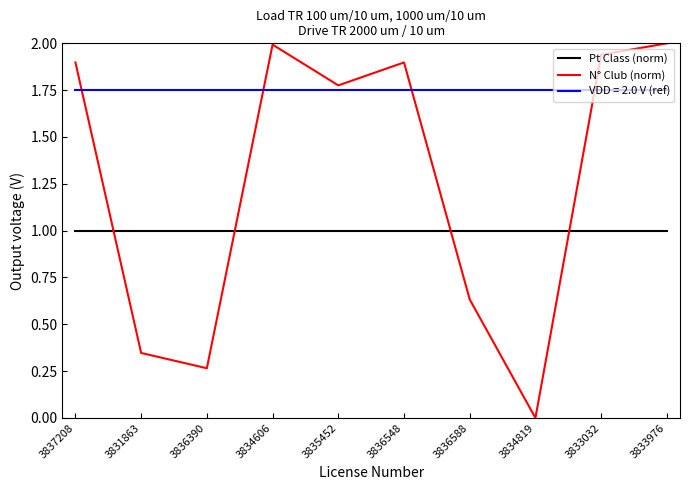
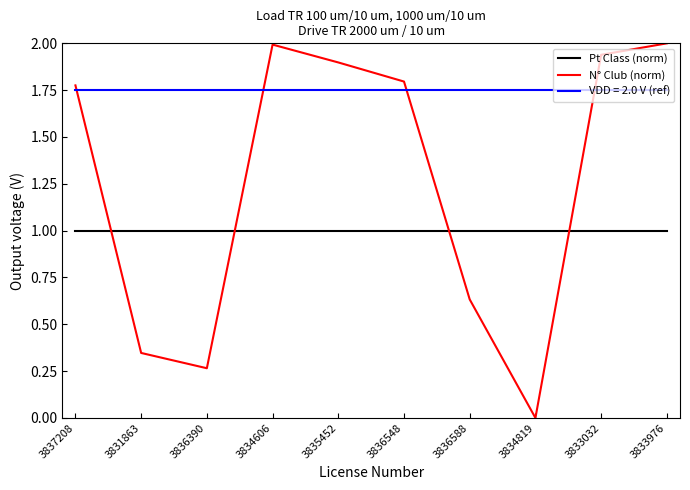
  {
    "Pt Class (norm)": {
      "3837208": 1.00,
      "3831863": 1.00,
      "3836390": 1.00,
      "3834606": 1.00,
      "3835452": 1.00,
      "3836548": 1.00,
      "3836588": 1.00,
      "3834819": 1.00,
      "3833032": 1.00,
      "3833976": 1.00
    },
    "N° Club (norm)": {
-     "3837208": 1.90,
+     "3837208": 1.78,
      "3831863": 0.35,
      "3836390": 0.27,
      "3834606": 1.99,
-     "3835452": 1.78,
-     "3836548": 1.90,
+     "3835452": 1.90,
+     "3836548": 1.80,
      "3836588": 0.63,
      "3834819": 0.00,
      "3833976": 2.00
    },
    "VDD = 2.0 V (ref)": {
      "3837208": 1.75,
      "3831863": 1.75,
      "3836390": 1.75,
      "3834606": 1.75,
      "3835452": 1.75,
      "3836548": 1.75,
      "3836588": 1.75,
      "3834819": 1.75
    }
  }
